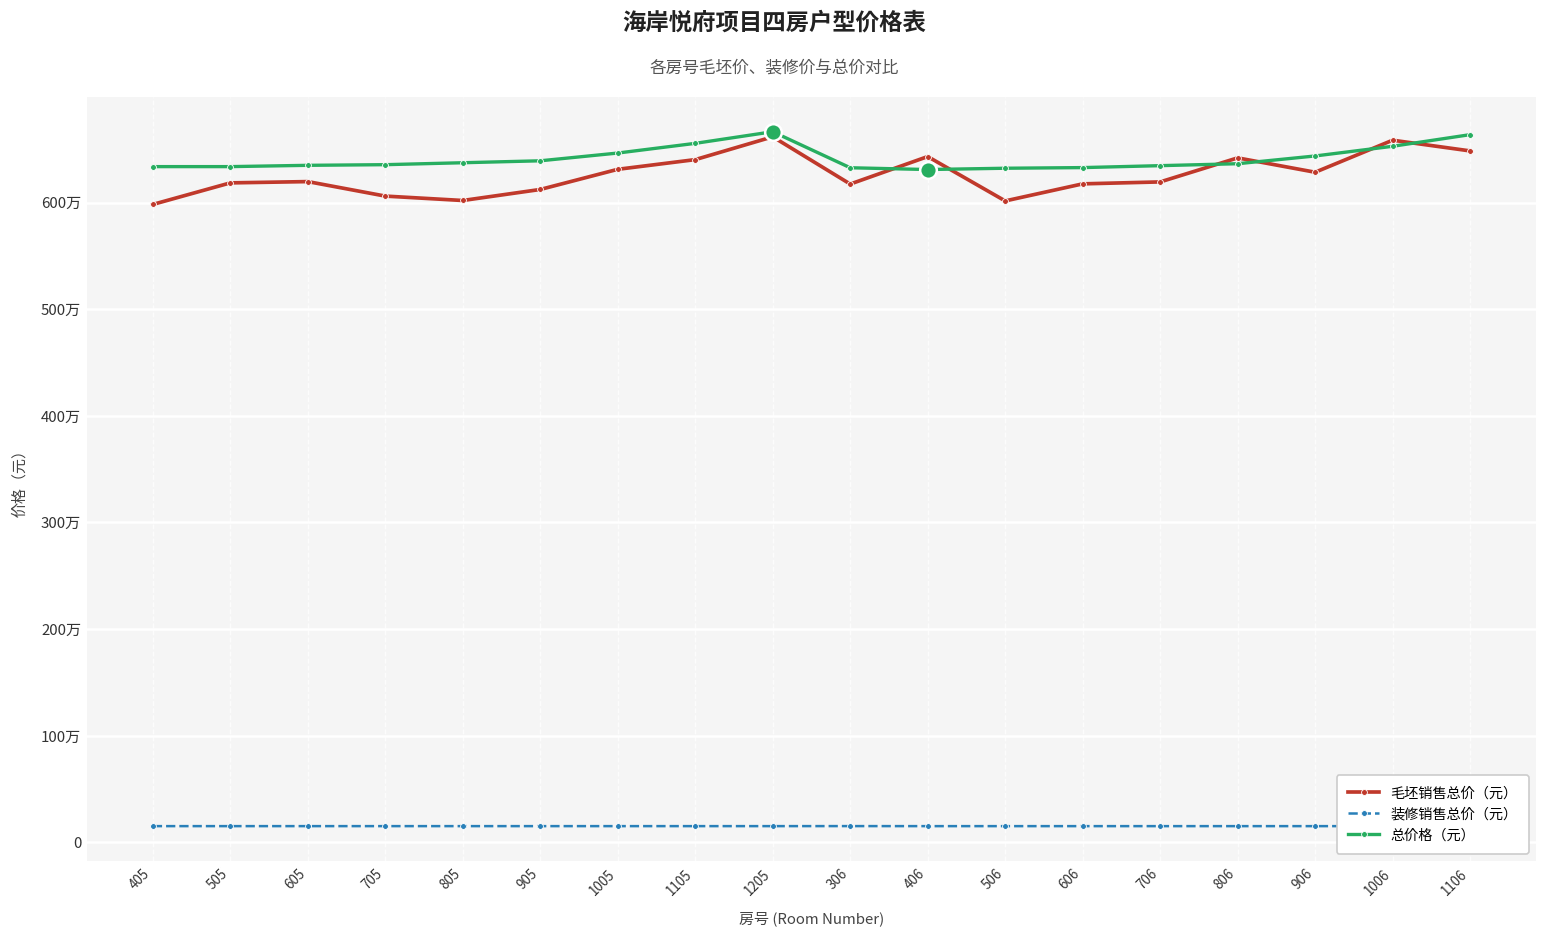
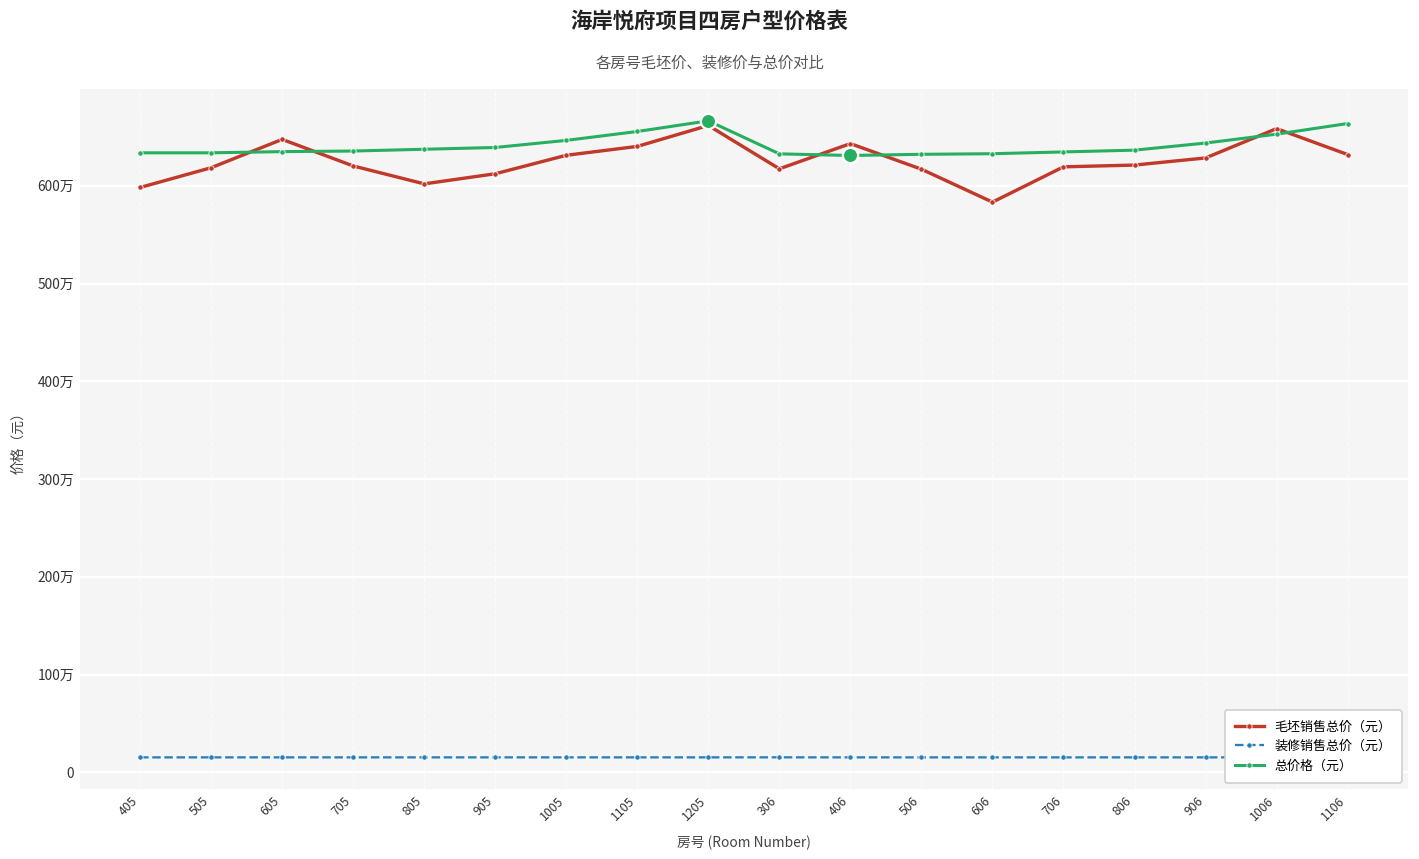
  {
    "毛坯销售总价（元）": {
      "405": "600万",
      "505": "620万",
-     "605": "620万",
-     "705": "610万",
+     "605": "650万",
+     "705": "620万",
      "805": "600万",
      "905": "610万",
      "1005": "630万",
      "1105": "640万",
      "1205": "660万",
      "306": "620万",
      "406": "640万",
-     "506": "600万",
-     "606": "620万",
+     "506": "620万",
+     "606": "580万",
      "706": "620万",
-     "806": "640万",
+     "806": "620万",
      "906": "630万",
      "1006": "660万",
-     "1106": "650万"
+     "1106": "630万"
    },
    "装修销售总价（元）": {
      "405": "20万",
      "505": "20万",
      "605": "20万",
      "705": "20万",
      "805": "20万",
      "905": "20万",
      "1005": "20万",
      "1105": "20万",
      "1205": "20万",
      "306": "20万",
      "406": "20万",
      "506": "20万",
      "606": "20万",
      "706": "20万",
      "806": "20万",
      "906": "20万"
    }
  }
